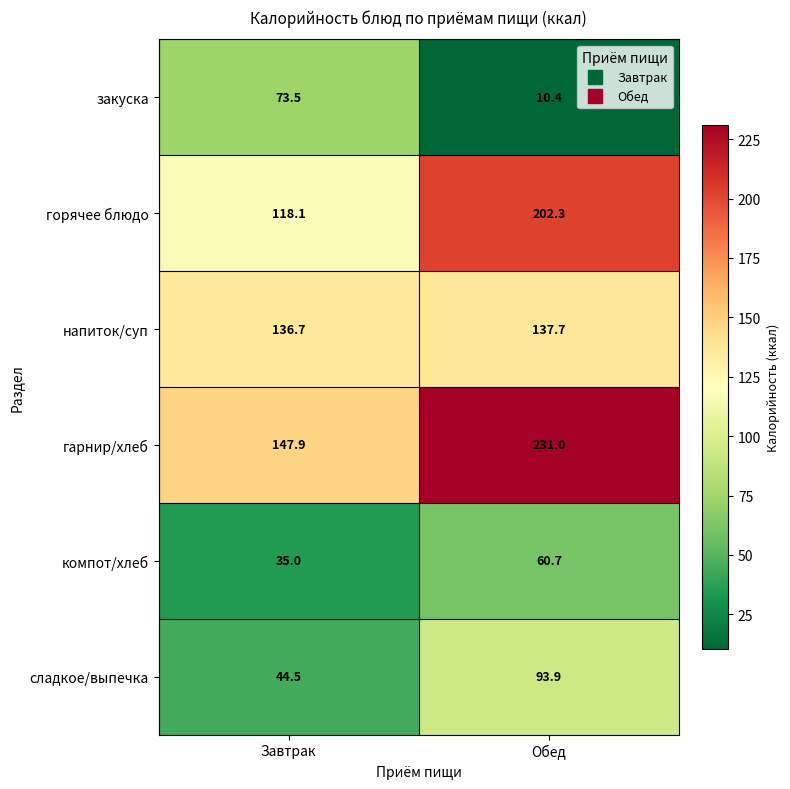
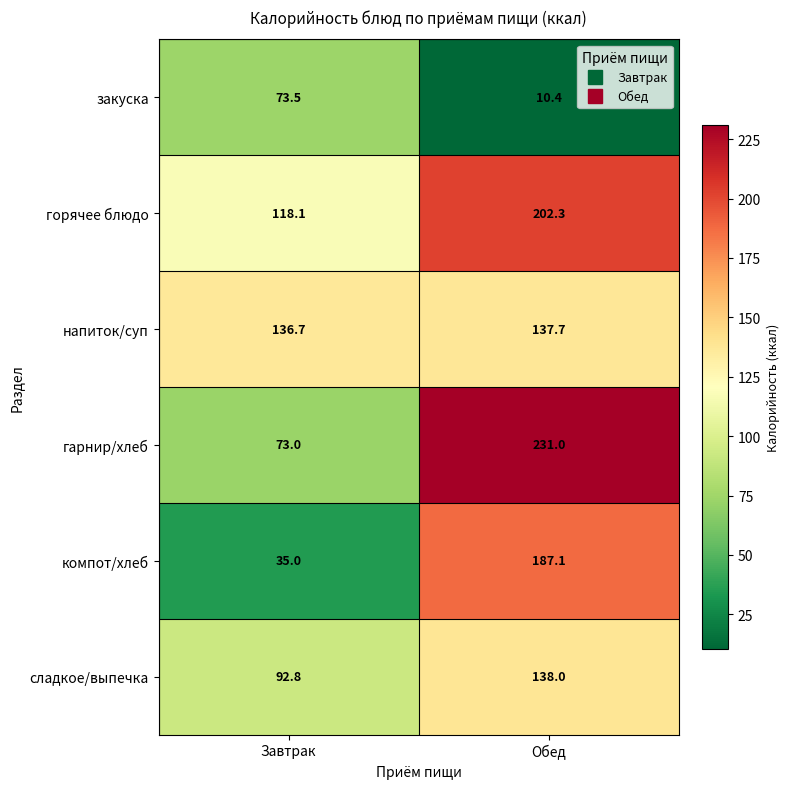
  {
    "закуска": {
      "Завтрак": 73.5,
      "Обед": 10.4
    },
    "горячее блюдо": {
      "Завтрак": 118.1,
      "Обед": 202.3
    },
    "напиток/суп": {
      "Завтрак": 136.7,
      "Обед": 137.7
    },
    "гарнир/хлеб": {
-     "Завтрак": 147.9,
+     "Завтрак": 73.0,
      "Обед": 231.0
    },
    "компот/хлеб": {
      "Завтрак": 35.0,
-     "Обед": 60.7
+     "Обед": 187.1
    },
    "сладкое/выпечка": {
-     "Завтрак": 44.5,
-     "Обед": 93.9
+     "Завтрак": 92.8,
+     "Обед": 138.0
    }
  }
